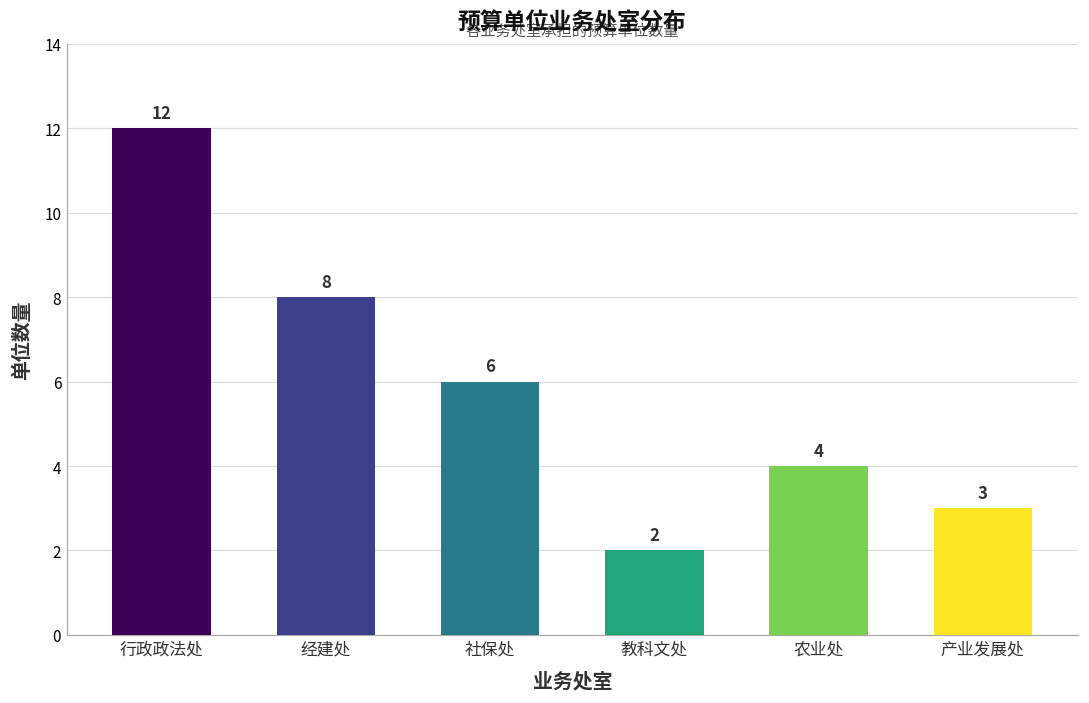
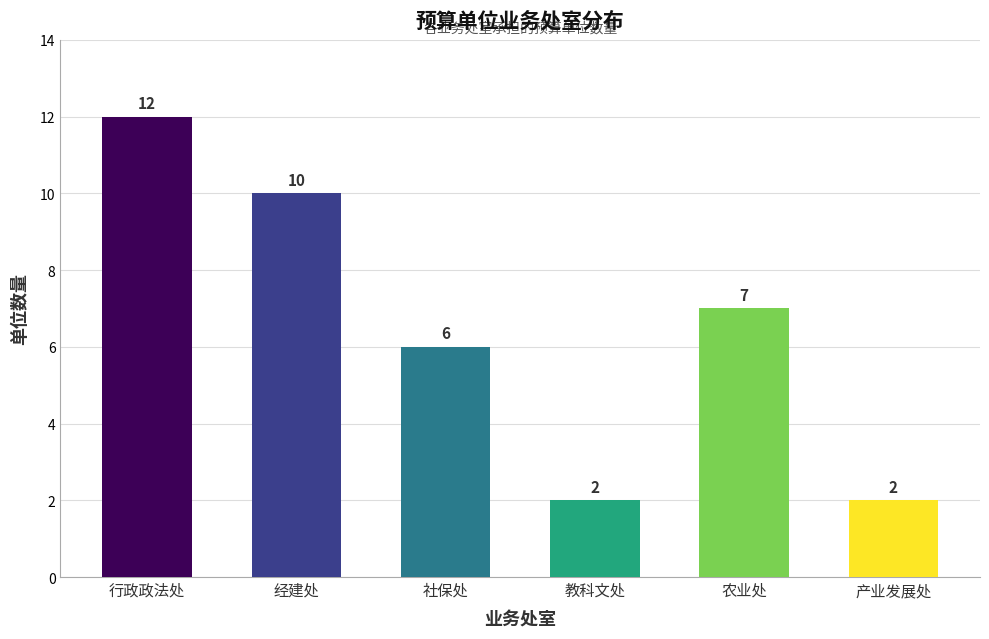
  {
    "行政政法处": 12,
-   "经建处": 8,
+   "经建处": 10,
    "社保处": 6,
    "教科文处": 2,
-   "农业处": 4,
-   "产业发展处": 3
+   "农业处": 7,
+   "产业发展处": 2
  }
